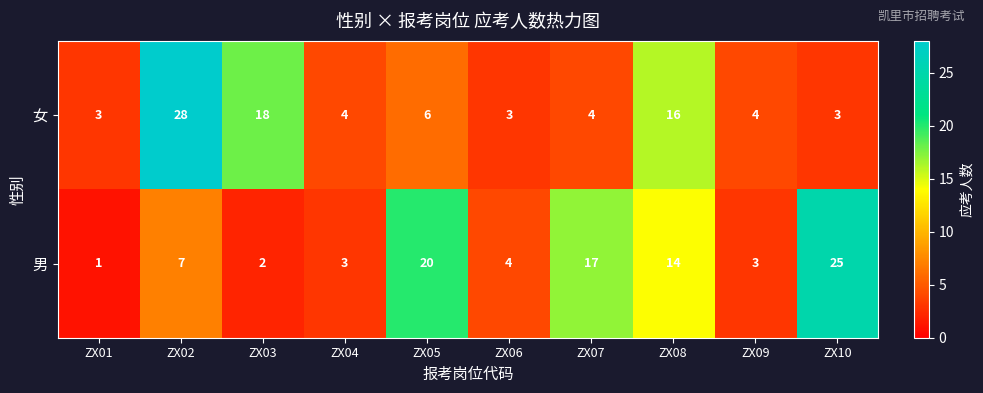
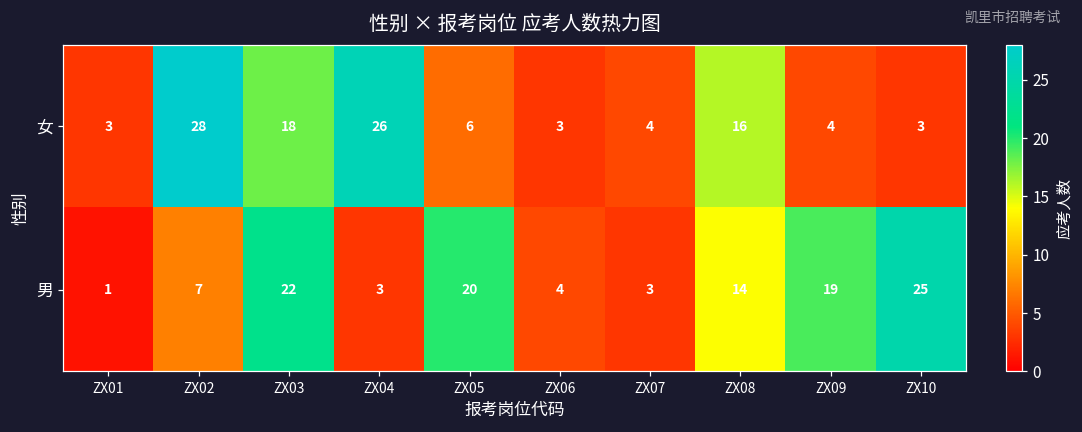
  {
    "女": {
      "ZX01": 3,
      "ZX02": 28,
      "ZX03": 18,
-     "ZX04": 4,
+     "ZX04": 26,
      "ZX05": 6,
      "ZX06": 3,
      "ZX07": 4,
      "ZX08": 16,
      "ZX09": 4,
      "ZX10": 3
    },
    "男": {
      "ZX01": 1,
      "ZX02": 7,
-     "ZX03": 2,
+     "ZX03": 22,
      "ZX04": 3,
      "ZX05": 20,
      "ZX06": 4,
-     "ZX07": 17,
+     "ZX07": 3,
      "ZX08": 14,
-     "ZX09": 3,
+     "ZX09": 19,
      "ZX10": 25
    }
  }
